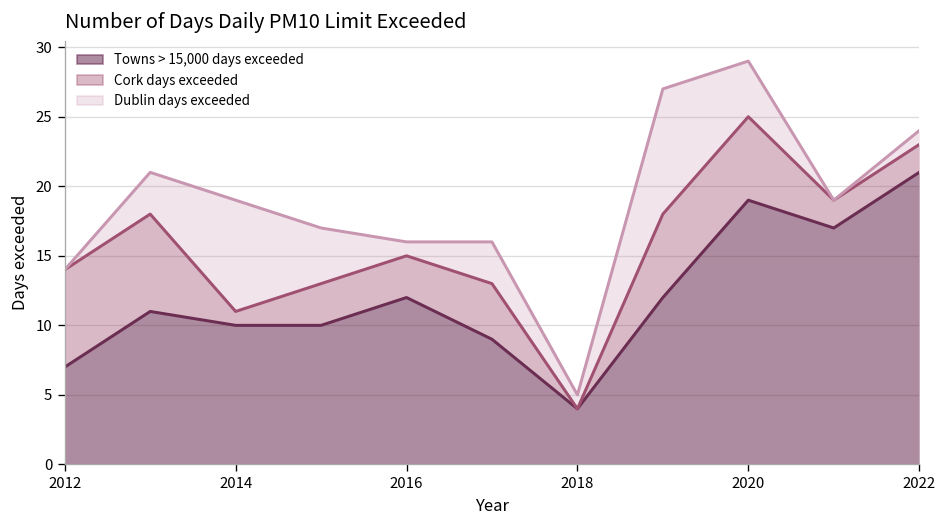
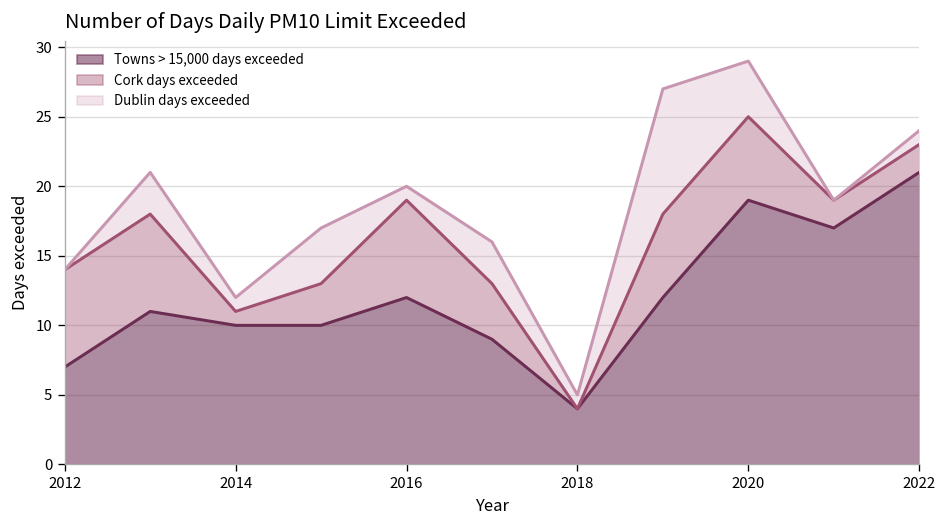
  {
    "Towns > 15,000 days exceeded": {
      "2012": 7,
      "2014": 10,
      "2016": 12,
      "2020": 19,
      "2022": 21
    },
    "Cork days exceeded": {
      "2014": 1,
-     "2016": 3,
+     "2016": 7,
      "2020": 6,
      "2022": 2
    },
    "Dublin days exceeded": {
-     "2014": 8,
+     "2014": 1,
      "2016": 1,
      "2018": 1,
      "2020": 4,
      "2022": 1
    }
  }
